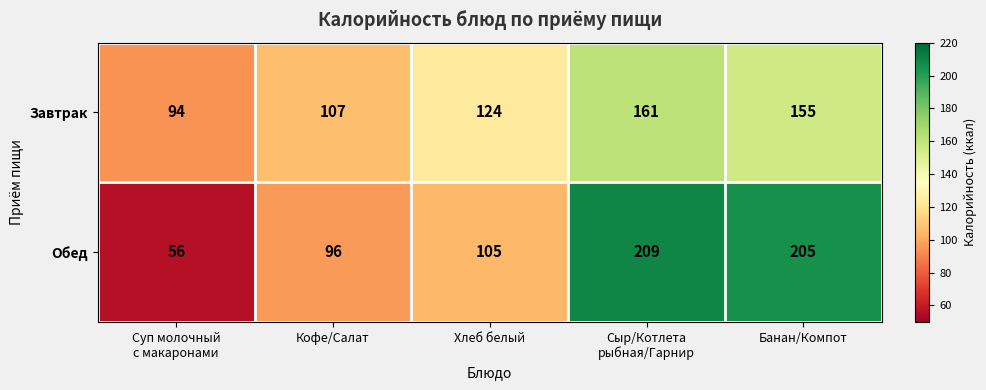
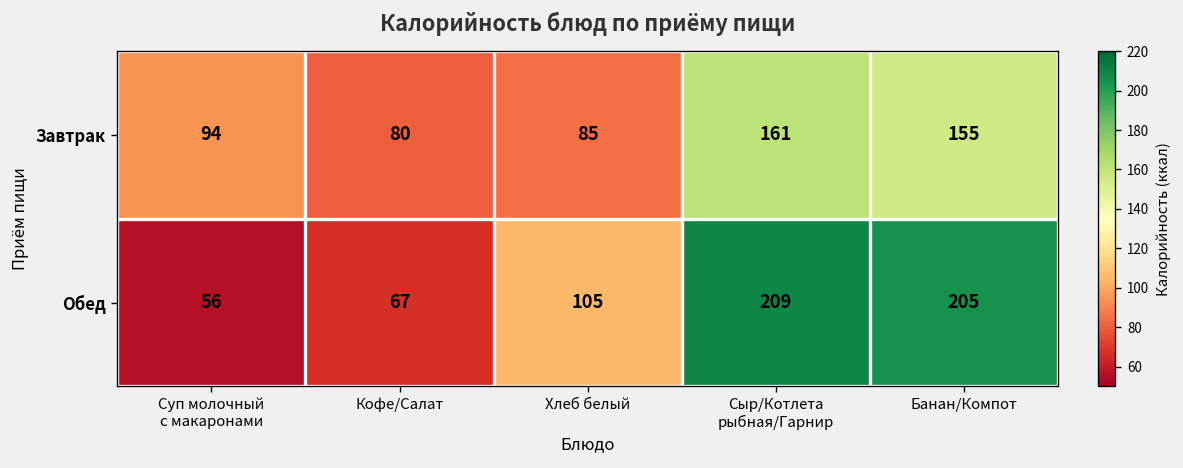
  {
    "Завтрак": {
      "Суп молочный с макаронами": 94,
-     "Кофе/Салат": 107,
-     "Хлеб белый": 124,
+     "Кофе/Салат": 80,
+     "Хлеб белый": 85,
      "Сыр/Котлета рыбная/Гарнир": 161,
      "Банан/Компот": 155
    },
    "Обед": {
      "Суп молочный с макаронами": 56,
-     "Кофе/Салат": 96,
+     "Кофе/Салат": 67,
      "Хлеб белый": 105,
      "Сыр/Котлета рыбная/Гарнир": 209,
      "Банан/Компот": 205
    }
  }
